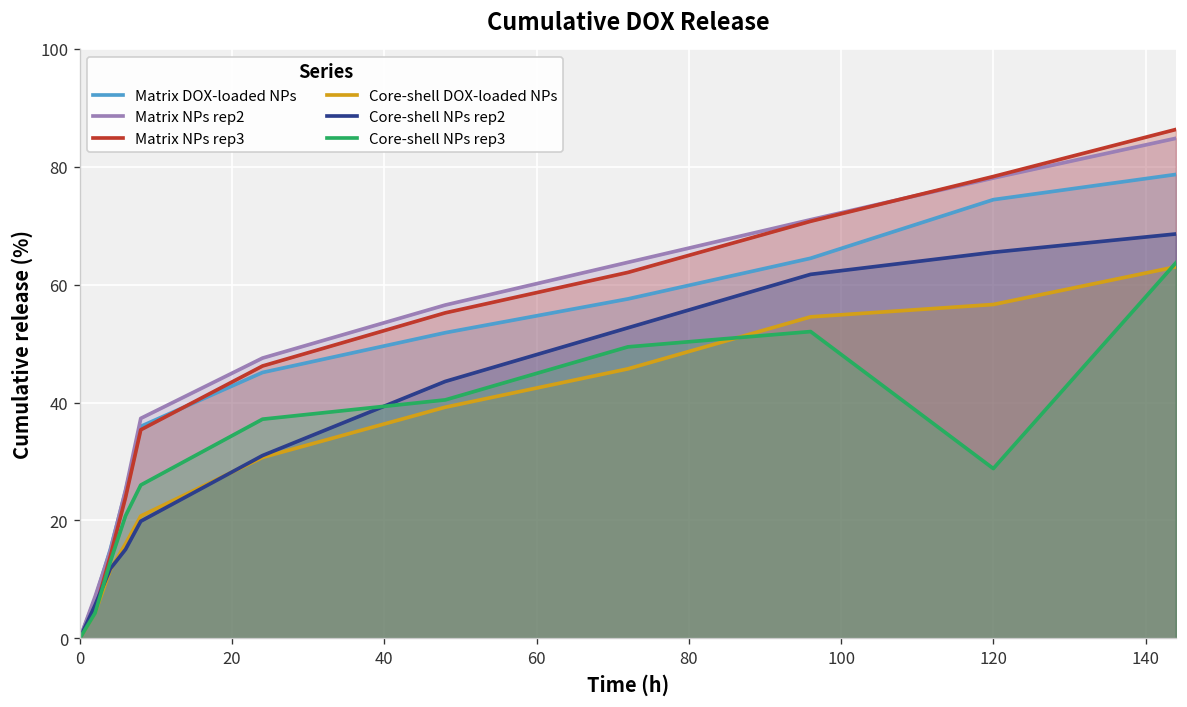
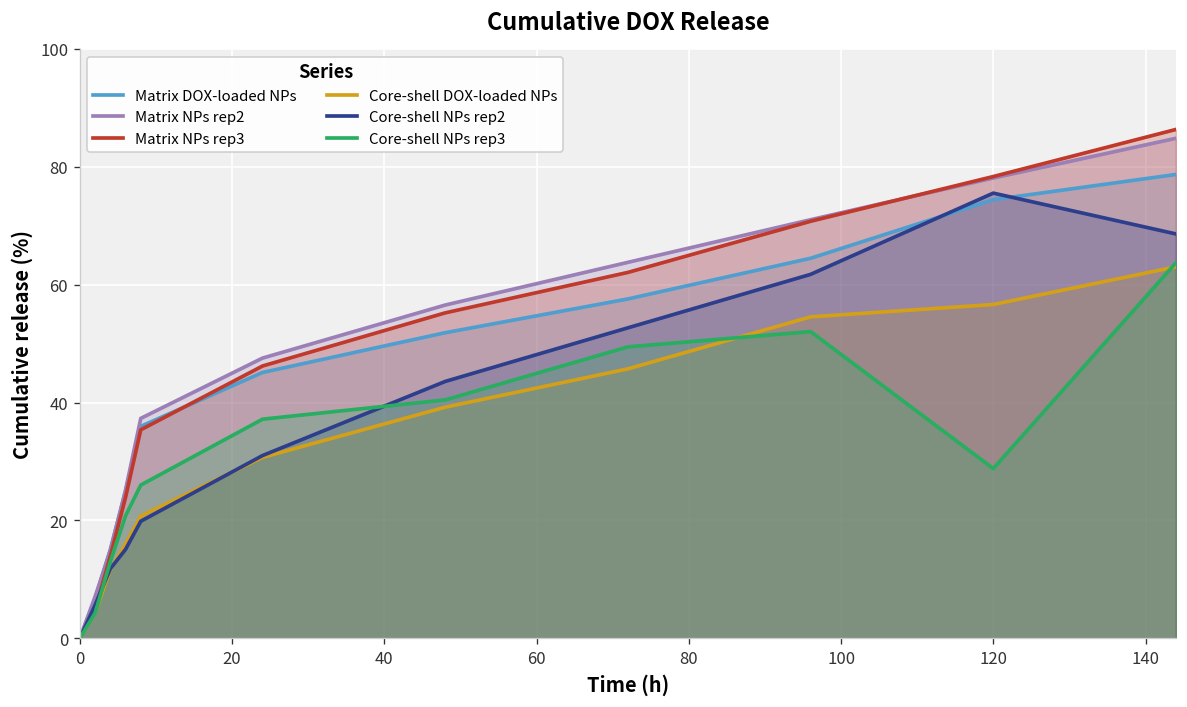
  {
    "Matrix DOX-loaded NPs": {
      "120": 74
    },
    "Core-shell DOX-loaded NPs": {
      "120": 57
    },
    "Core-shell NPs rep2": {
-     "120": 66
+     "120": 76
    },
    "Core-shell NPs rep3": {
      "120": 29
    }
  }
